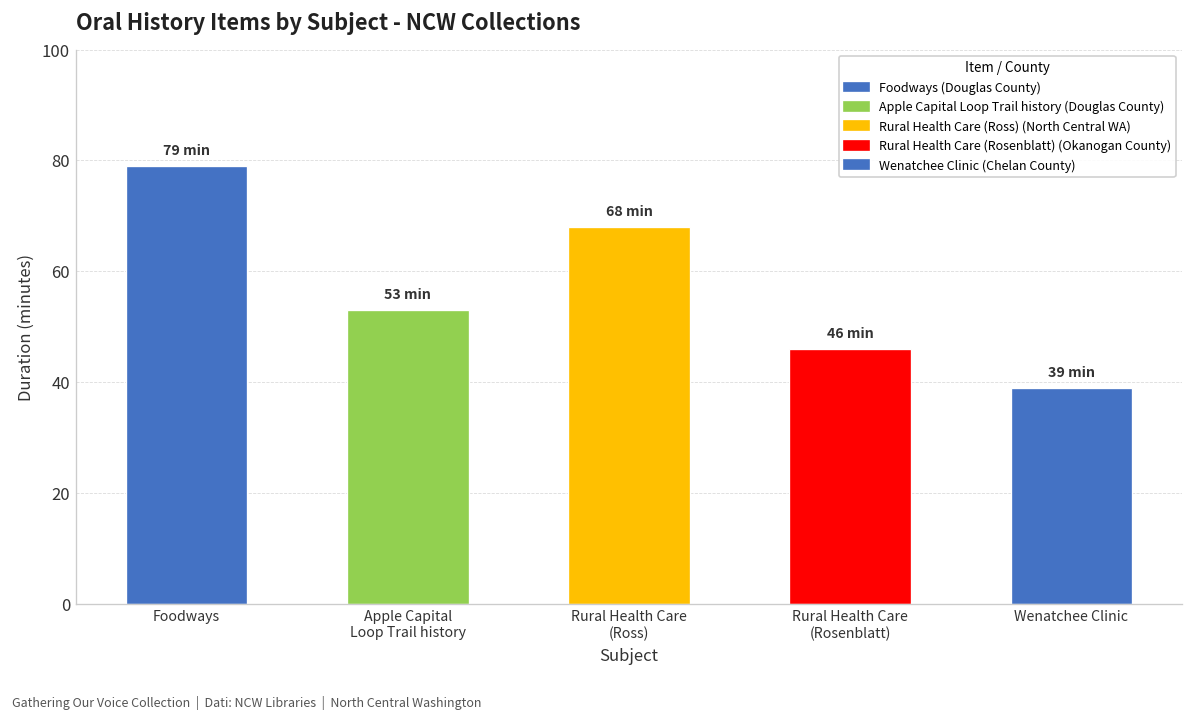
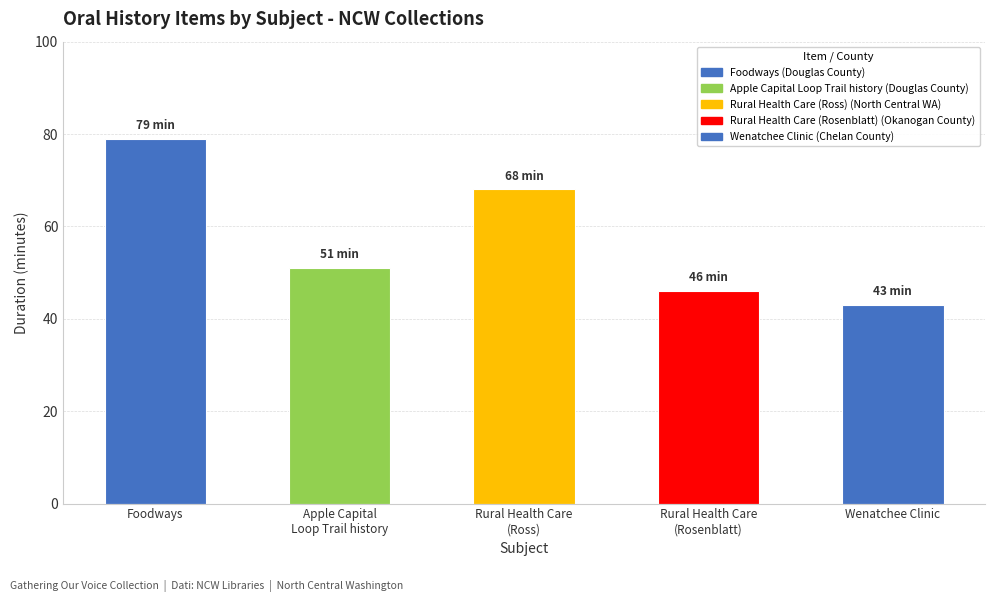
  {
    "Foodways": 79,
-   "Apple Capital Loop Trail history": 53,
+   "Apple Capital Loop Trail history": 51,
    "Rural Health Care (Ross)": 68,
    "Rural Health Care (Rosenblatt)": 46,
-   "Wenatchee Clinic": 39
+   "Wenatchee Clinic": 43
  }
